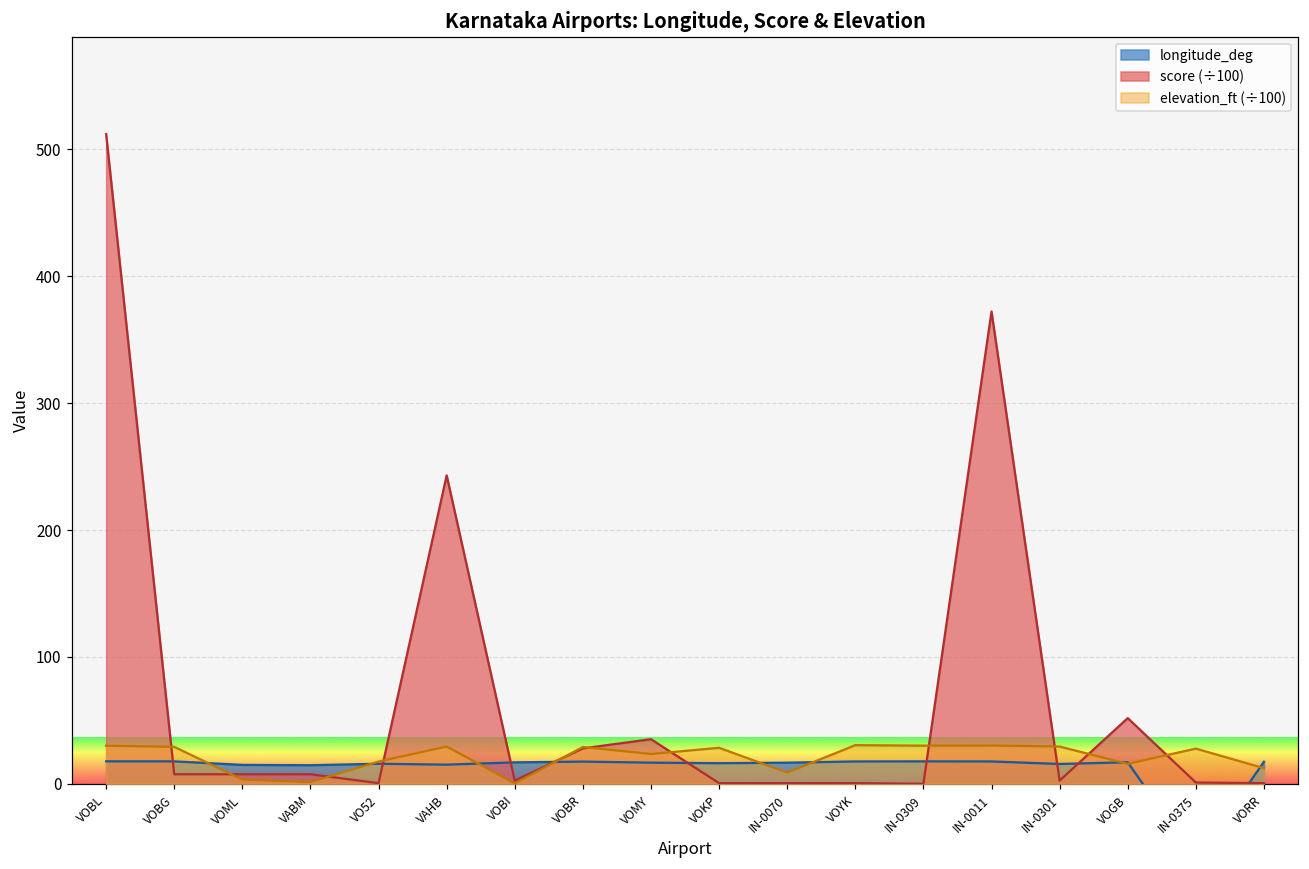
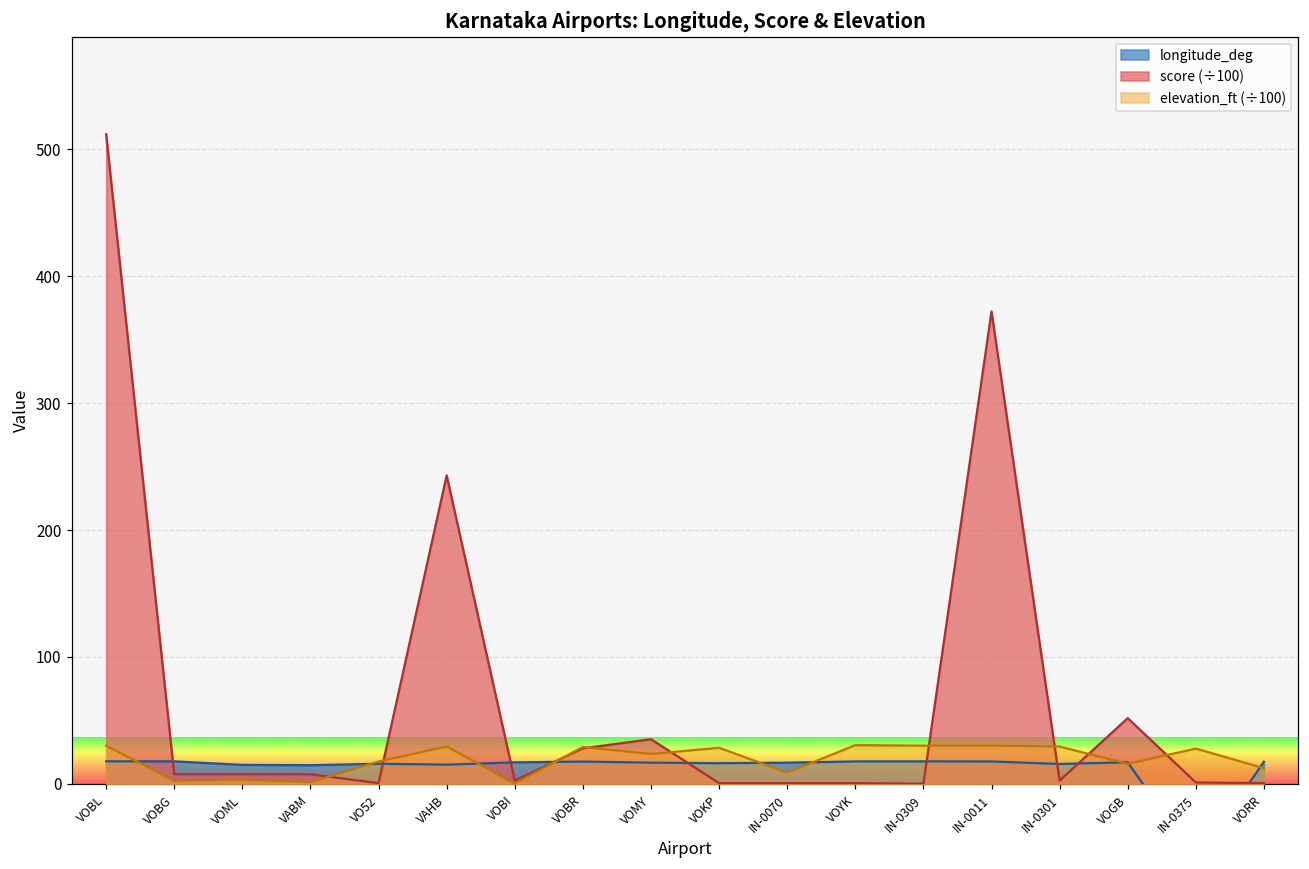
  {
    "score (÷100)": {
      "VOBL": 512,
      "VOBG": 8,
      "VOML": 8,
      "VABM": 8,
      "VO52": 1,
      "VAHB": 243,
      "VOMY": 35,
      "VOKP": 1,
      "IN-0070": 1,
      "VOYK": 1,
      "IN-0309": 0,
      "IN-0011": 372,
      "IN-0301": 3,
      "VOGB": 52,
      "VORR": 1
    },
    "elevation_ft (÷100)": {
      "VOBL": 30,
-     "VOBG": 29,
+     "VOBG": 2,
      "VOML": 3,
      "VABM": 1,
      "VAHB": 29,
      "VOMY": 23,
      "VOKP": 28,
      "IN-0070": 9,
      "VOYK": 30,
      "IN-0309": 30,
      "IN-0011": 30,
      "IN-0301": 29,
      "IN-0375": 28,
      "VORR": 12
    }
  }
